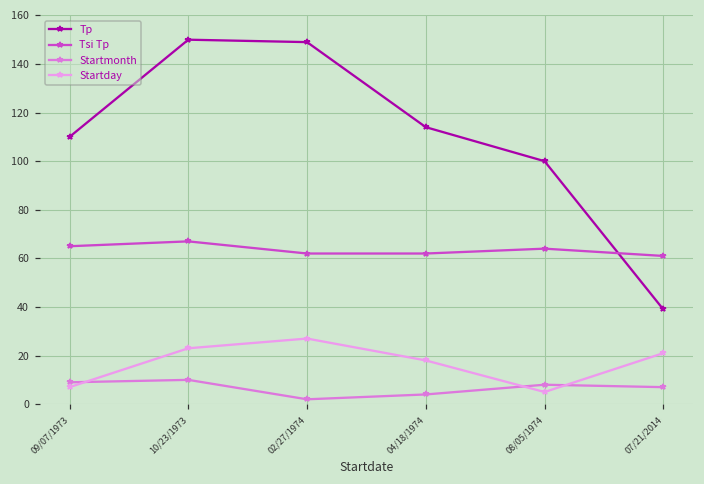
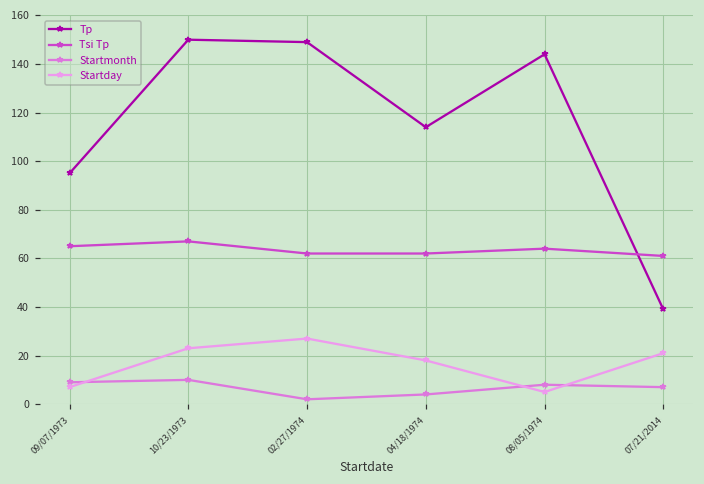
  {
    "Tp": {
-     "09/07/1973": 110,
+     "09/07/1973": 95,
      "10/23/1973": 150,
      "02/27/1974": 149,
      "04/18/1974": 114,
-     "08/05/1974": 100,
+     "08/05/1974": 144,
      "07/21/2014": 39
    }
  }
